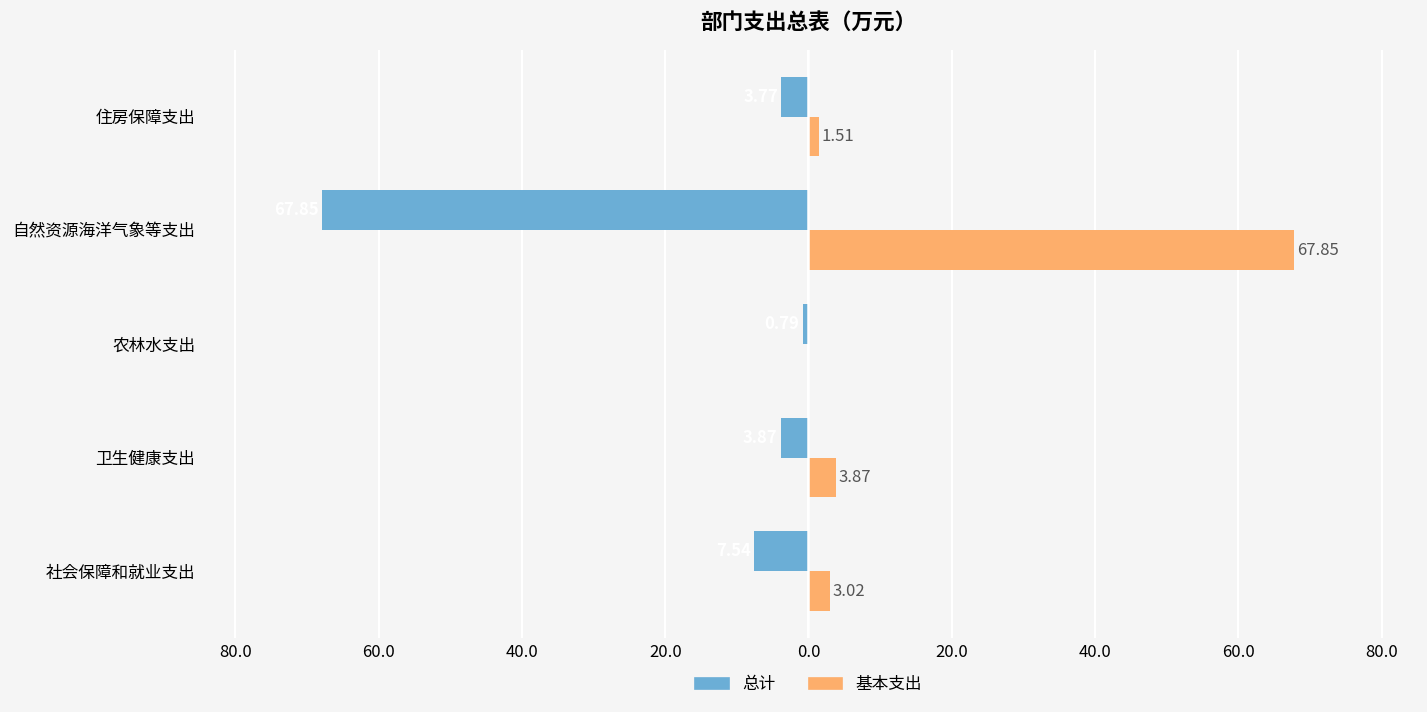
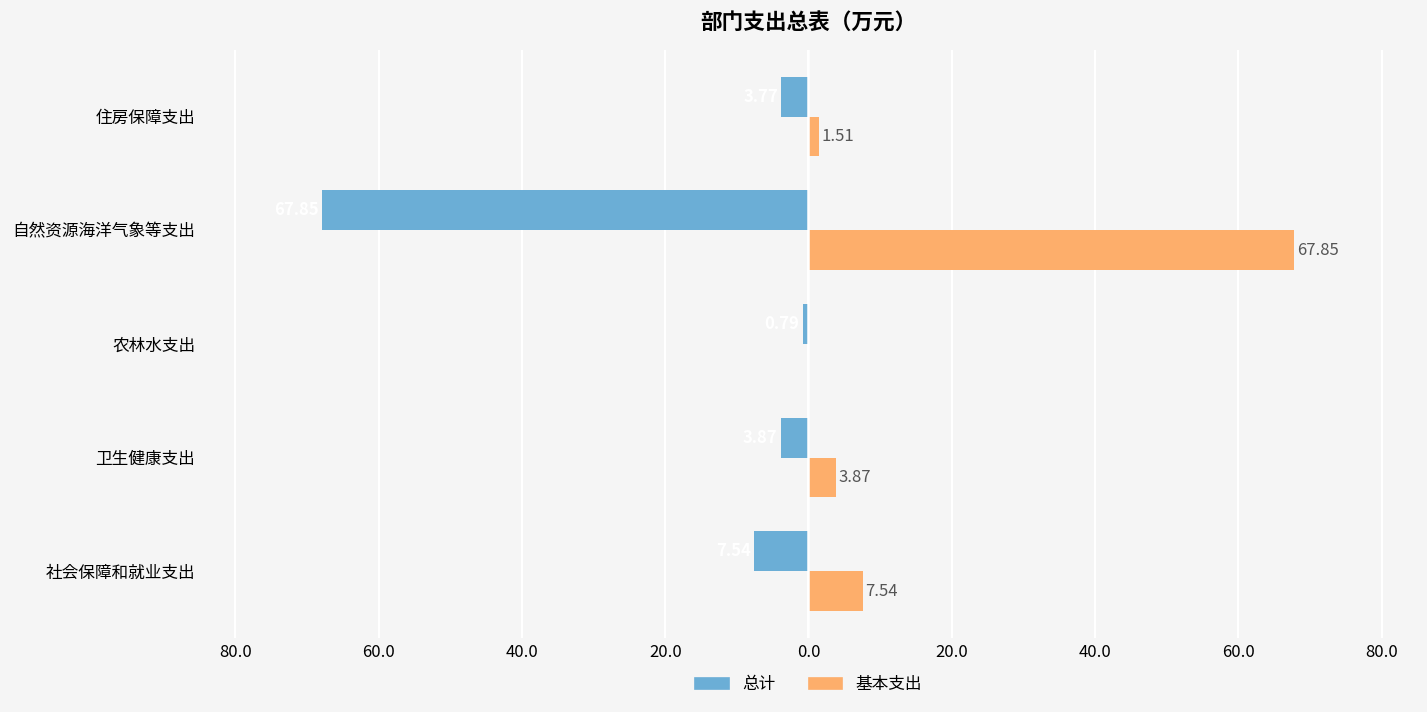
  {
    "基本支出": {
      "住房保障支出": 1.51,
      "自然资源海洋气象等支出": 67.85,
      "卫生健康支出": 3.87,
-     "社会保障和就业支出": 3.02
+     "社会保障和就业支出": 7.54
    }
  }
